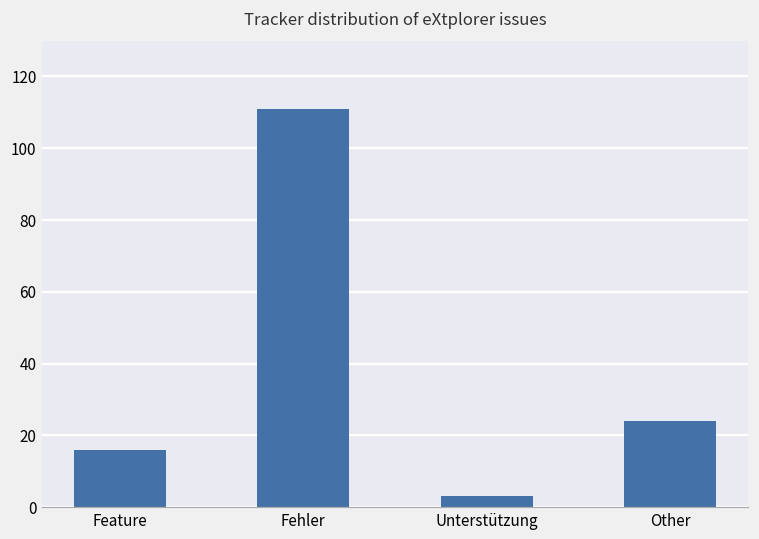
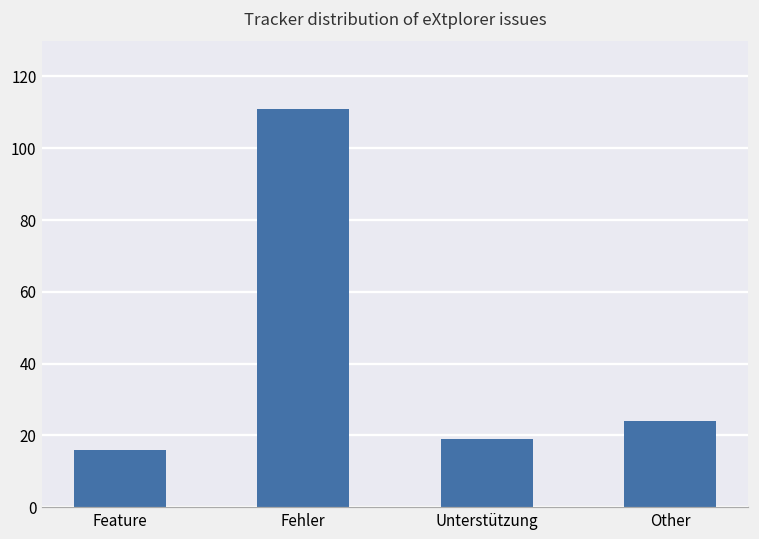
  {
    "Feature": 16,
    "Fehler": 111,
-   "Unterstützung": 3,
+   "Unterstützung": 19,
    "Other": 24
  }
